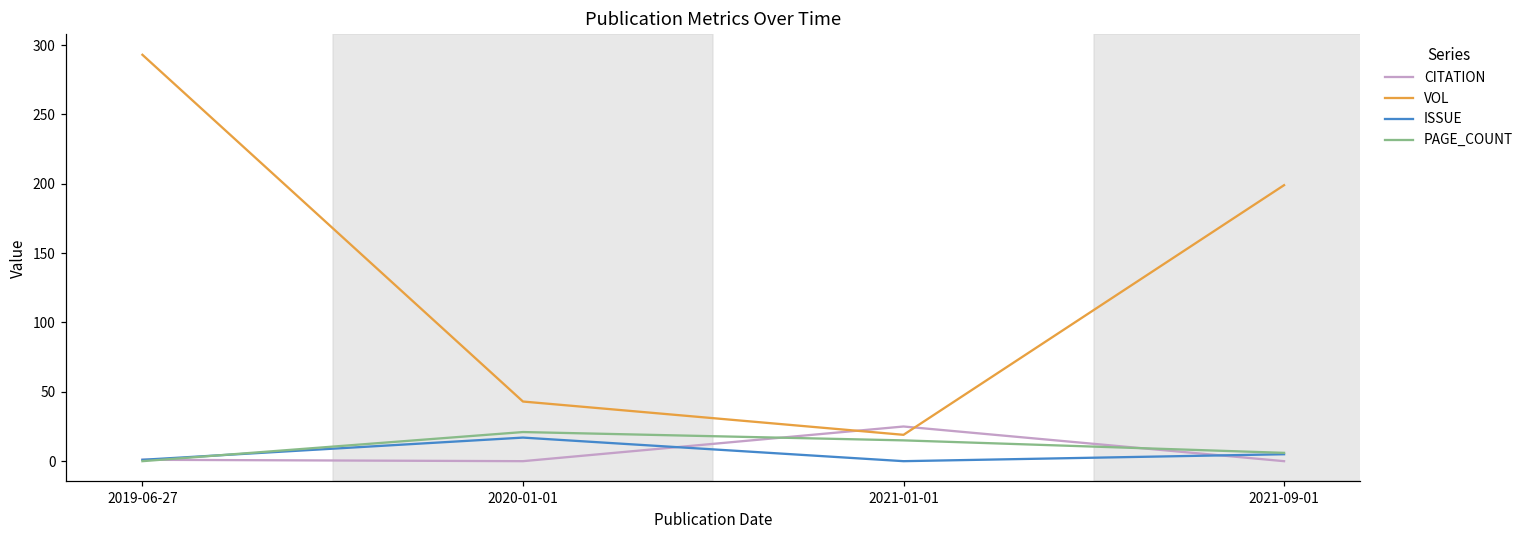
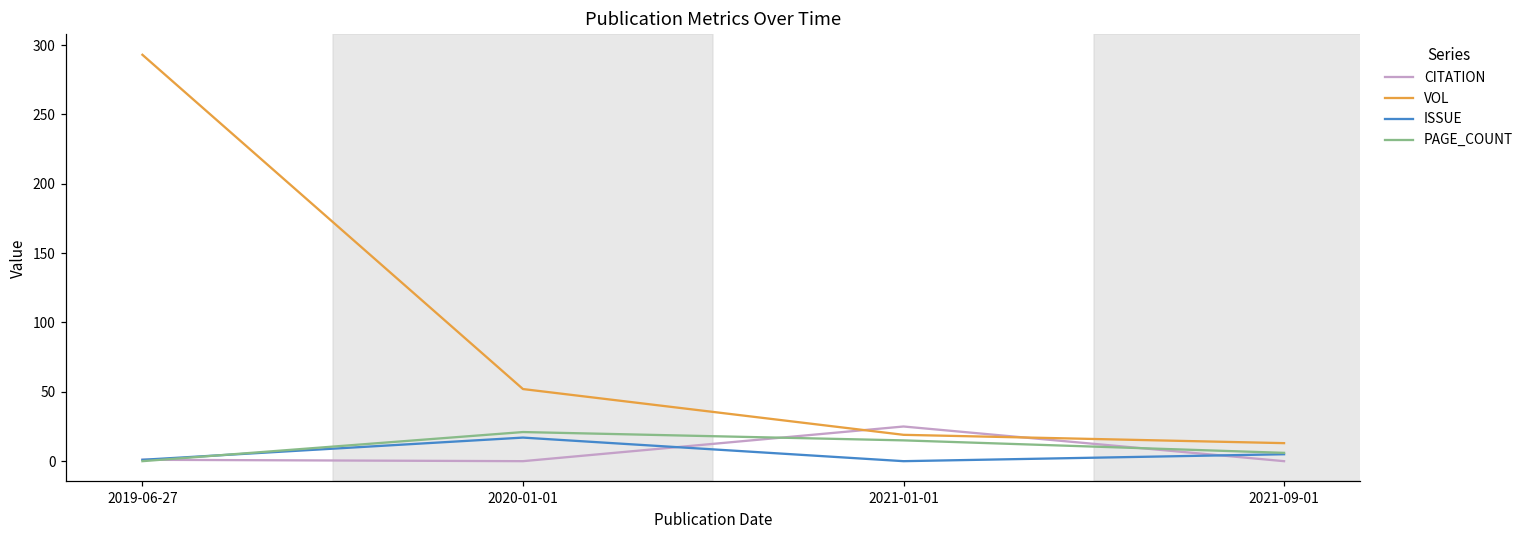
  {
    "CITATION": {
      "2020-01-01": 0,
      "2021-01-01": 25,
      "2021-09-01": 0
    },
    "VOL": {
      "2019-06-27": 293,
-     "2020-01-01": 43,
+     "2020-01-01": 52,
      "2021-01-01": 19,
-     "2021-09-01": 199
+     "2021-09-01": 13
    },
    "ISSUE": {
      "2020-01-01": 17,
      "2021-01-01": 0
    },
    "PAGE_COUNT": {
      "2020-01-01": 21,
      "2021-01-01": 15
    }
  }
